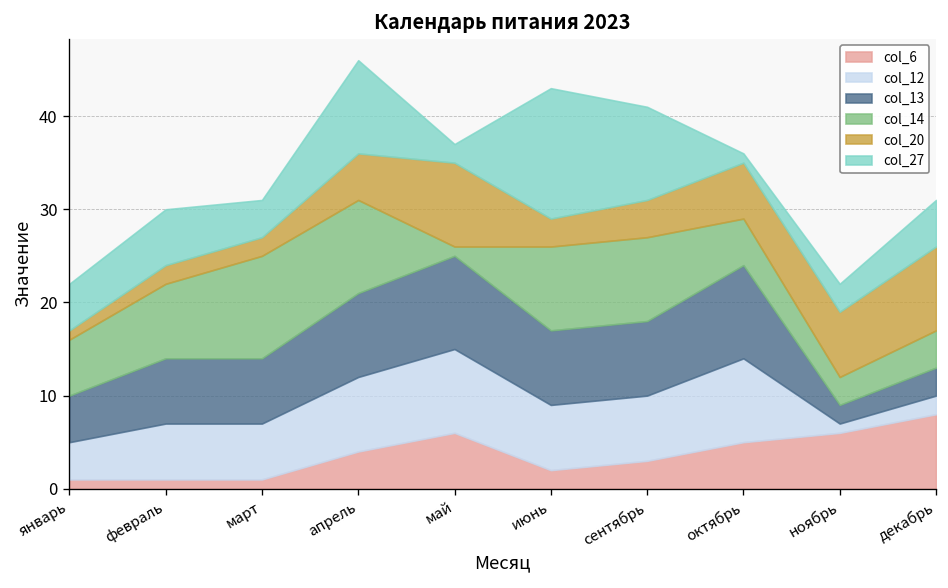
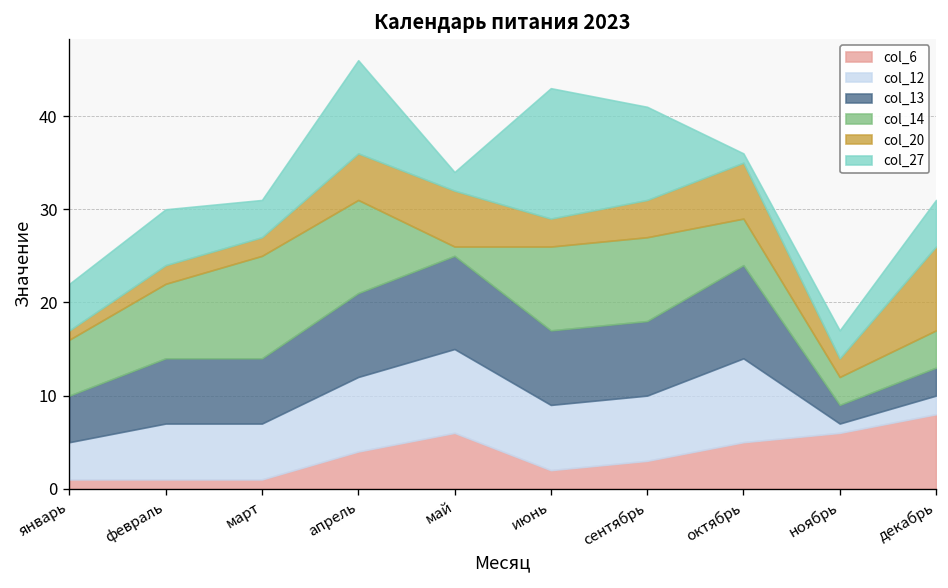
  {
    "col_6": {
      "январь": 1,
      "февраль": 1,
      "март": 1,
      "апрель": 4,
      "май": 6,
      "июнь": 2,
      "сентябрь": 3,
      "октябрь": 5,
      "ноябрь": 6,
      "декабрь": 8
    },
    "col_12": {
      "январь": 4,
      "февраль": 6,
      "март": 6,
      "апрель": 8,
      "май": 9,
      "июнь": 7,
      "сентябрь": 7,
      "октябрь": 9,
      "ноябрь": 1,
      "декабрь": 2
    },
    "col_13": {
      "январь": 5,
      "февраль": 7,
      "март": 7,
      "апрель": 9,
      "май": 10,
      "июнь": 8,
      "сентябрь": 8,
      "октябрь": 10,
      "ноябрь": 2,
      "декабрь": 3
    },
    "col_14": {
      "январь": 6,
      "февраль": 8,
      "март": 11,
      "апрель": 10,
      "май": 1,
      "июнь": 9,
      "сентябрь": 9,
      "октябрь": 5,
      "ноябрь": 3,
      "декабрь": 4
    },
    "col_20": {
      "январь": 1,
      "февраль": 2,
      "март": 2,
      "апрель": 5,
-     "май": 9,
+     "май": 6,
      "июнь": 3,
      "сентябрь": 4,
      "октябрь": 6,
-     "ноябрь": 7,
+     "ноябрь": 2,
      "декабрь": 9
    },
    "col_27": {
      "январь": 5,
      "февраль": 6,
      "март": 4,
      "апрель": 10,
      "май": 2,
      "июнь": 14,
      "сентябрь": 10,
      "октябрь": 1,
      "ноябрь": 3,
      "декабрь": 5
    }
  }
